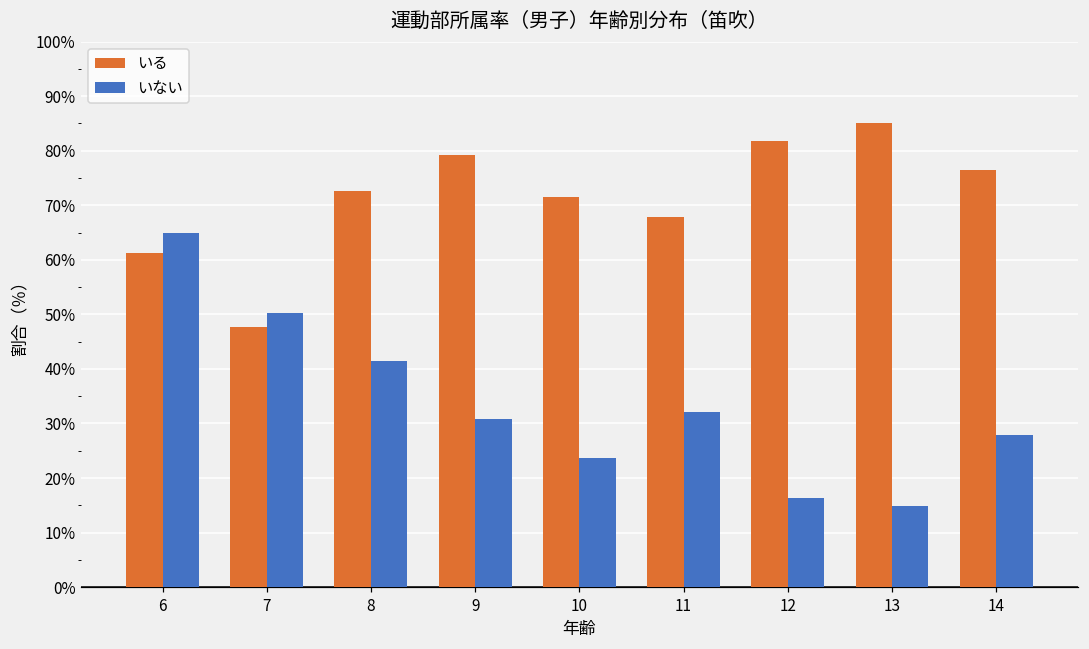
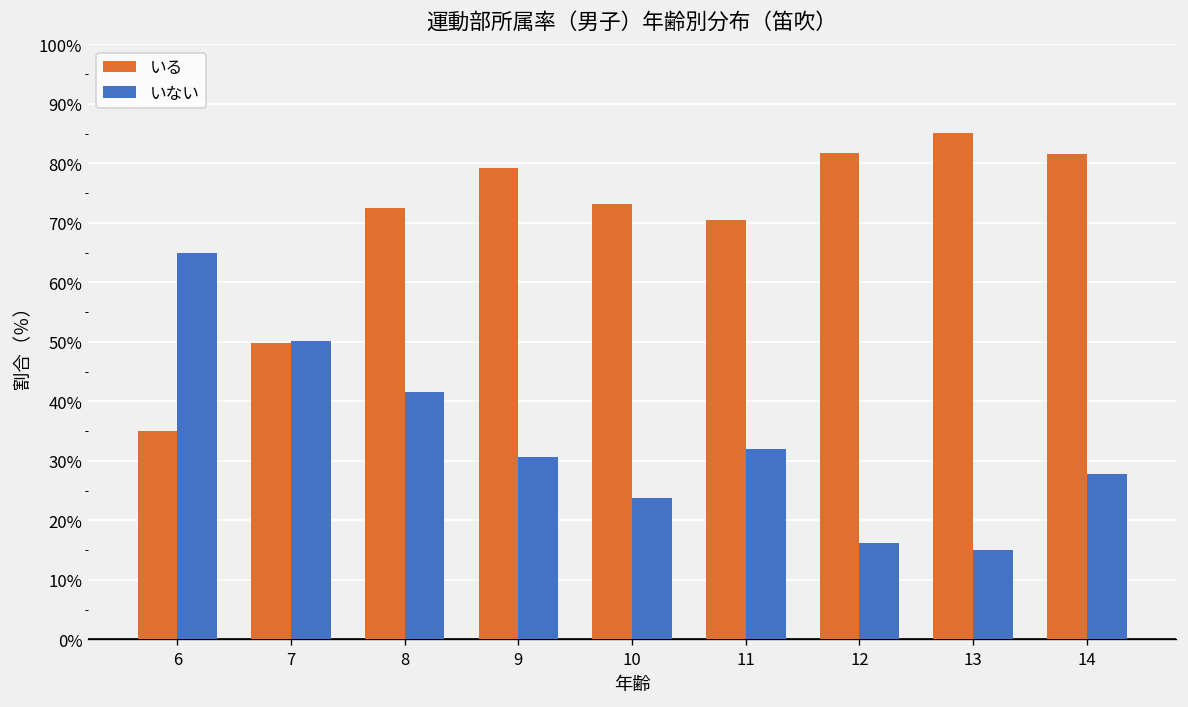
  {
    "いる": {
-     "6": "61%",
-     "7": "48%",
+     "6": "35%",
+     "7": "50%",
      "8": "73%",
      "9": "79%",
-     "10": "72%",
-     "11": "68%",
+     "10": "73%",
+     "11": "71%",
      "12": "82%",
      "13": "85%",
-     "14": "77%"
+     "14": "82%"
    },
    "いない": {
      "6": "65%",
      "7": "50%",
      "8": "42%",
      "9": "31%",
      "10": "24%",
      "11": "32%",
      "12": "16%",
      "13": "15%",
      "14": "28%"
    }
  }
